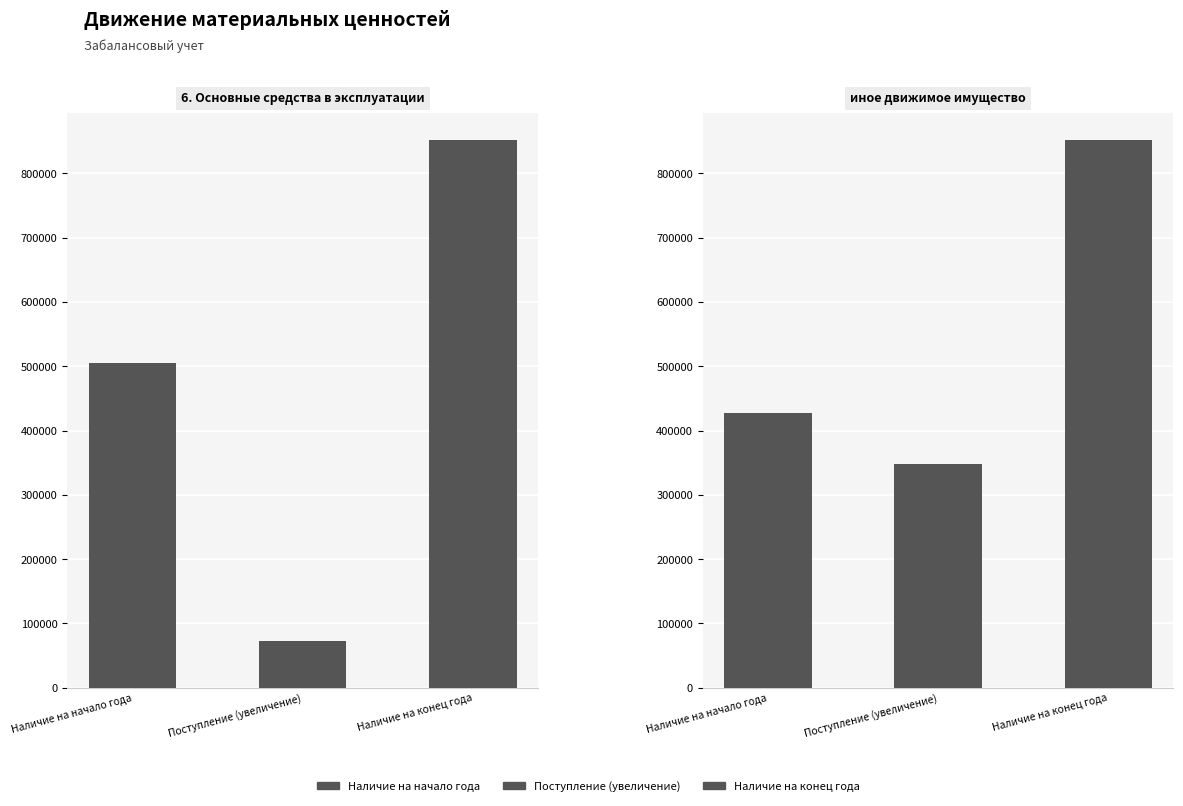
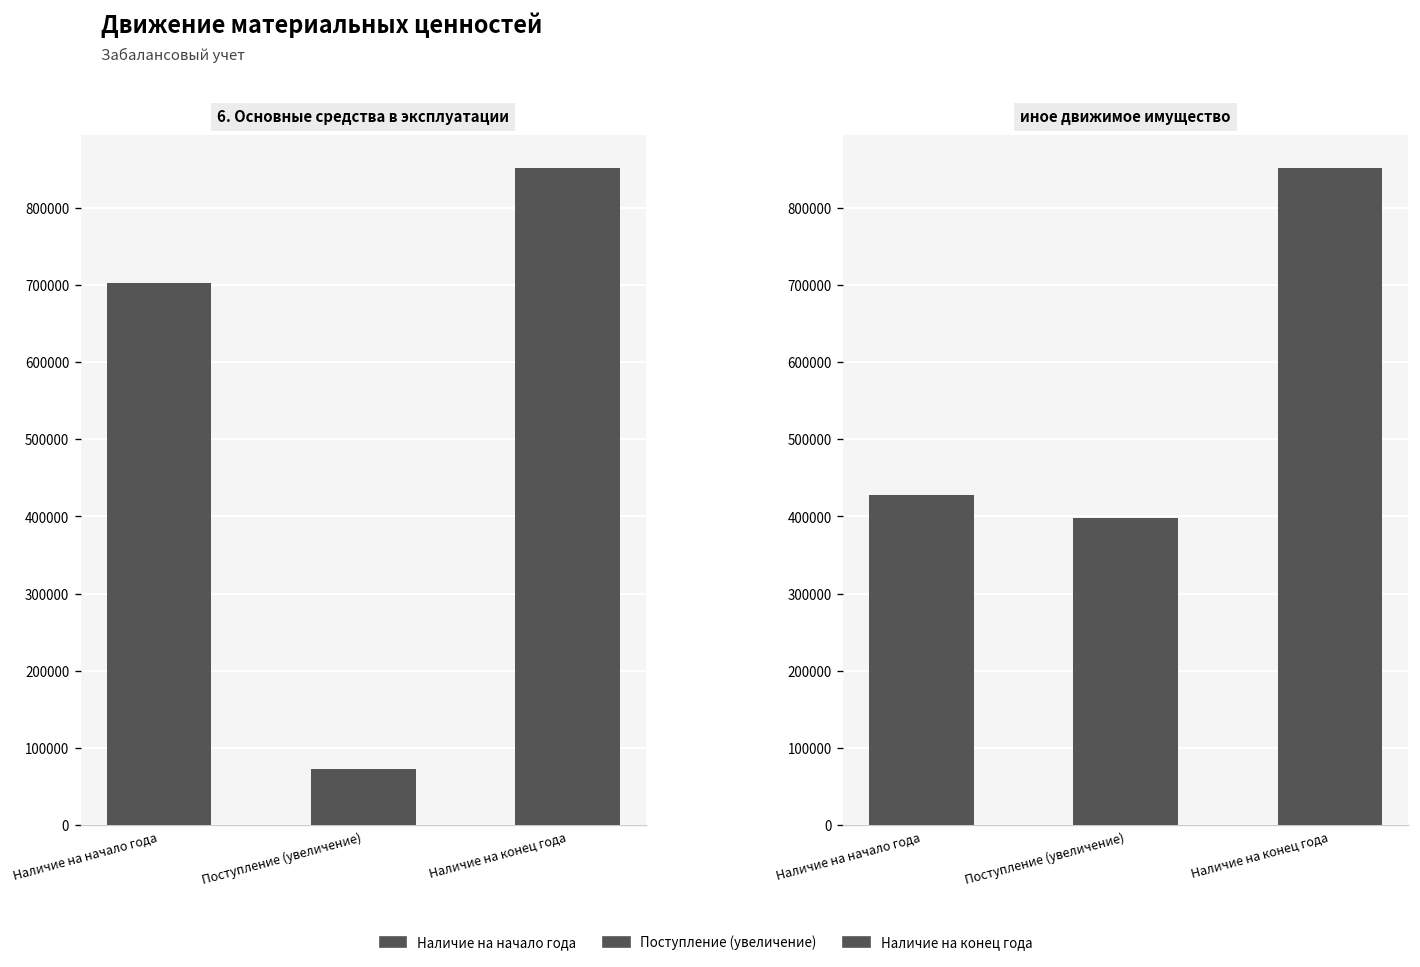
  {
    "6. Основные средства в эксплуатации": {
-     "Наличие на начало года": 500000,
+     "Наличие на начало года": 700000,
      "Поступление (увеличение)": 70000,
      "Наличие на конец года": 850000
    },
    "иное движимое имущество": {
      "Наличие на начало года": 430000,
-     "Поступление (увеличение)": 350000,
+     "Поступление (увеличение)": 400000,
      "Наличие на конец года": 850000
    }
  }
